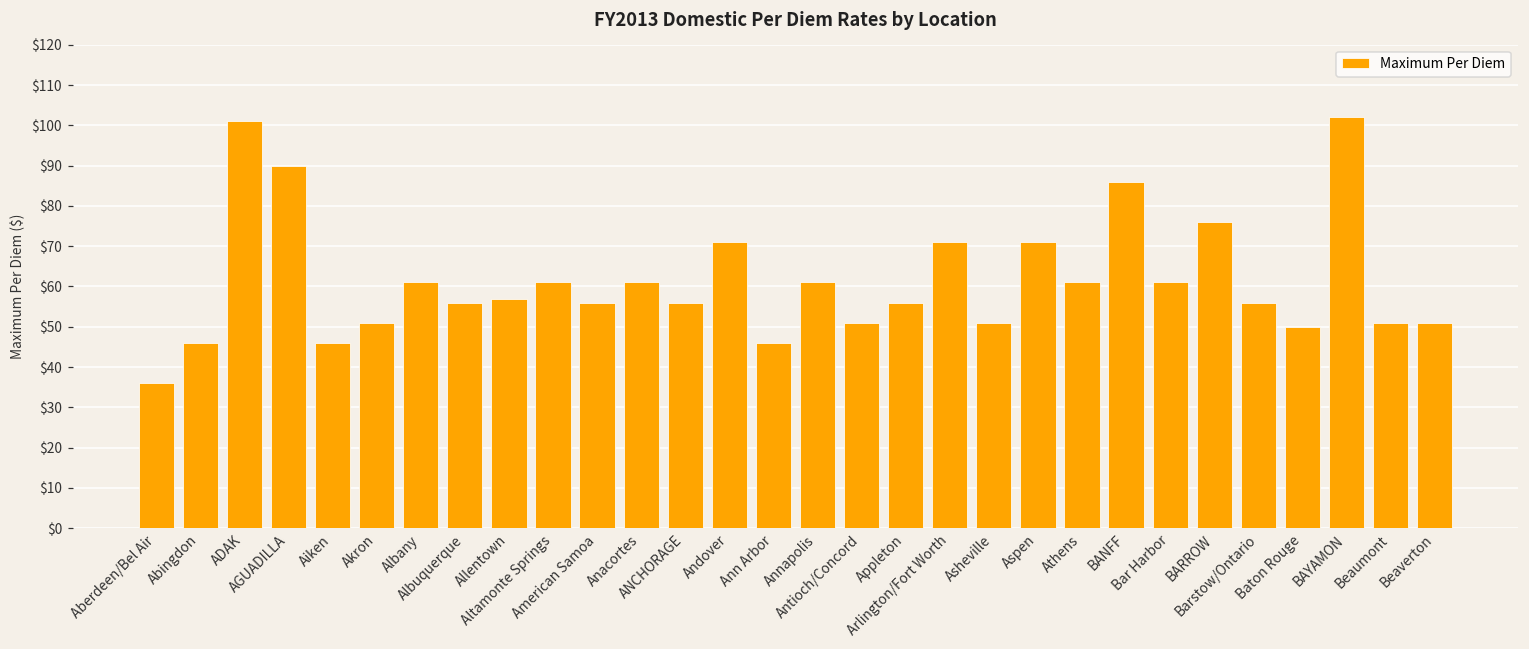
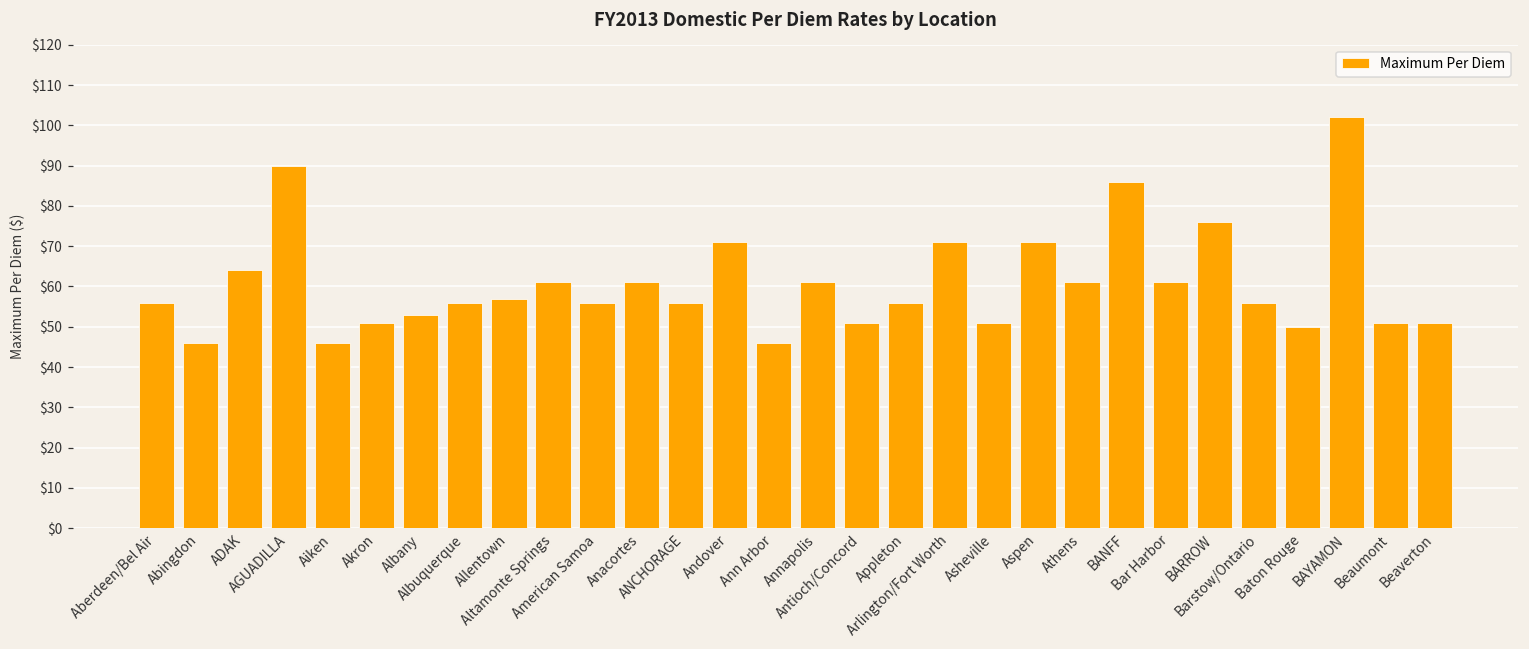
  {
-   "Aberdeen/Bel Air": "$36",
+   "Aberdeen/Bel Air": "$56",
    "Abingdon": "$46",
-   "ADAK": "$101",
+   "ADAK": "$64",
    "AGUADILLA": "$90",
    "Aiken": "$46",
    "Akron": "$51",
-   "Albany": "$61",
+   "Albany": "$53",
    "Albuquerque": "$56",
    "Allentown": "$57",
    "Altamonte Springs": "$61",
    "American Samoa": "$56",
    "Anacortes": "$61",
    "ANCHORAGE": "$56",
    "Andover": "$71",
    "Ann Arbor": "$46",
    "Annapolis": "$61",
    "Antioch/Concord": "$51",
    "Appleton": "$56",
    "Arlington/Fort Worth": "$71",
    "Asheville": "$51",
    "Aspen": "$71",
    "Athens": "$61",
    "BANFF": "$86",
    "Bar Harbor": "$61",
    "BARROW": "$76",
    "Barstow/Ontario": "$56",
    "Baton Rouge": "$50",
    "BAYAMON": "$102",
    "Beaumont": "$51",
    "Beaverton": "$51"
  }
